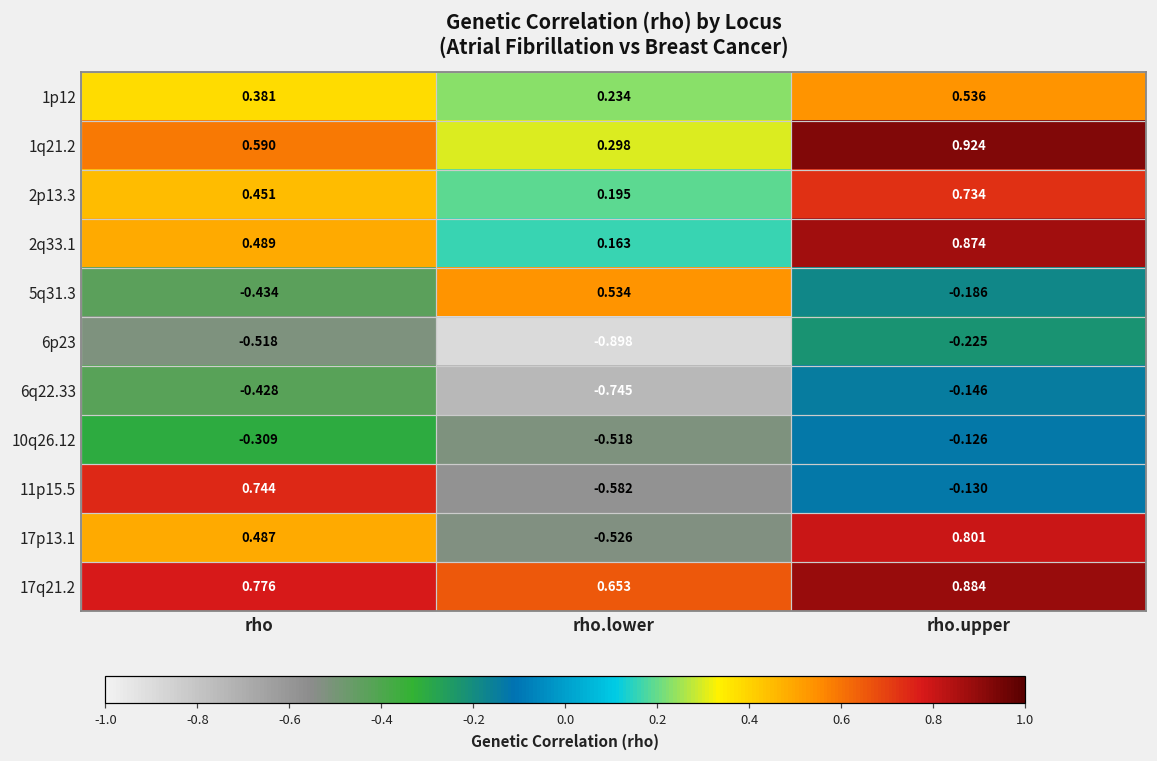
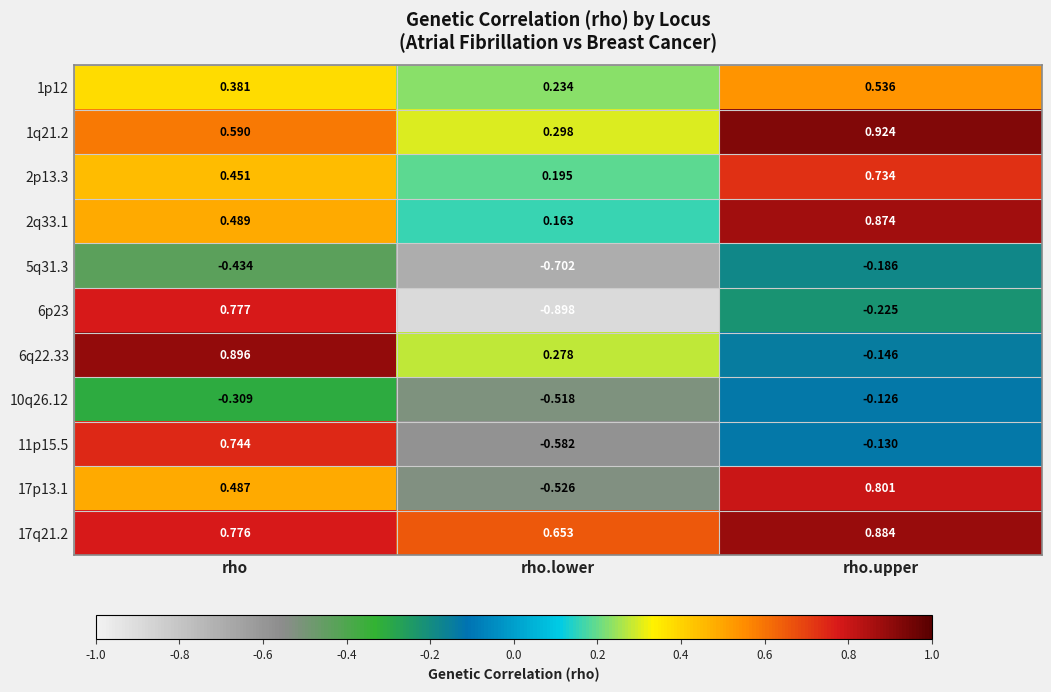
  {
    "1p12": {
      "rho": 0.381,
      "rho.lower": 0.234,
      "rho.upper": 0.536
    },
    "1q21.2": {
      "rho": 0.590,
      "rho.lower": 0.298,
      "rho.upper": 0.924
    },
    "2p13.3": {
      "rho": 0.451,
      "rho.lower": 0.195,
      "rho.upper": 0.734
    },
    "2q33.1": {
      "rho": 0.489,
      "rho.lower": 0.163,
      "rho.upper": 0.874
    },
    "5q31.3": {
      "rho": -0.434,
-     "rho.lower": 0.534,
+     "rho.lower": -0.702,
      "rho.upper": -0.186
    },
    "6p23": {
-     "rho": -0.518,
+     "rho": 0.777,
      "rho.upper": -0.225
    },
    "6q22.33": {
-     "rho": -0.428,
-     "rho.lower": -0.745,
+     "rho": 0.896,
+     "rho.lower": 0.278,
      "rho.upper": -0.146
    },
    "10q26.12": {
      "rho": -0.309,
      "rho.lower": -0.518,
      "rho.upper": -0.126
    },
    "11p15.5": {
      "rho": 0.744,
      "rho.lower": -0.582,
      "rho.upper": -0.130
    },
    "17p13.1": {
      "rho": 0.487,
      "rho.lower": -0.526,
      "rho.upper": 0.801
    },
    "17q21.2": {
      "rho": 0.776,
      "rho.lower": 0.653,
      "rho.upper": 0.884
    }
  }
